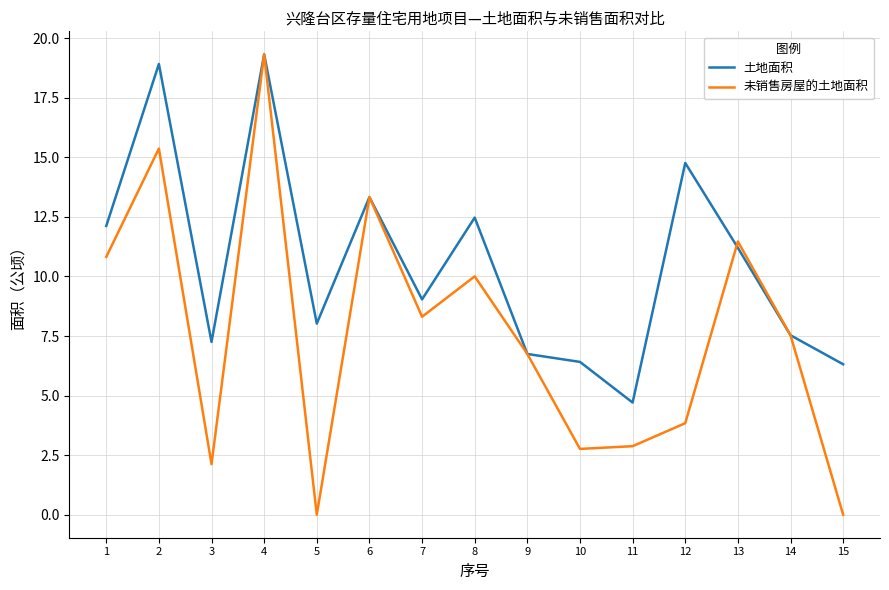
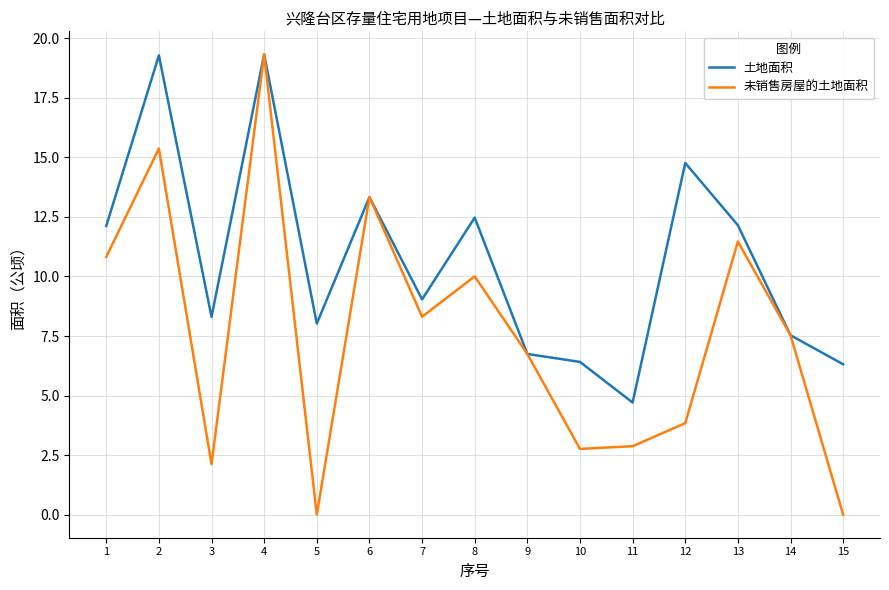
  {
    "土地面积": {
      "1": 12.1,
-     "2": 18.9,
-     "3": 7.3,
+     "2": 19.3,
+     "3": 8.3,
      "5": 8.0,
      "7": 9.0,
      "8": 12.5,
      "10": 6.4,
      "11": 4.7,
      "12": 14.8,
-     "13": 11.2,
+     "13": 12.2,
      "15": 6.3
    },
    "未销售房屋的土地面积": {
      "1": 10.8,
      "2": 15.4,
      "3": 2.1,
      "5": 0.0,
      "7": 8.3,
      "8": 10.0,
      "10": 2.8,
      "11": 2.9,
      "12": 3.8,
      "13": 11.5,
      "15": 0.0
    }
  }
